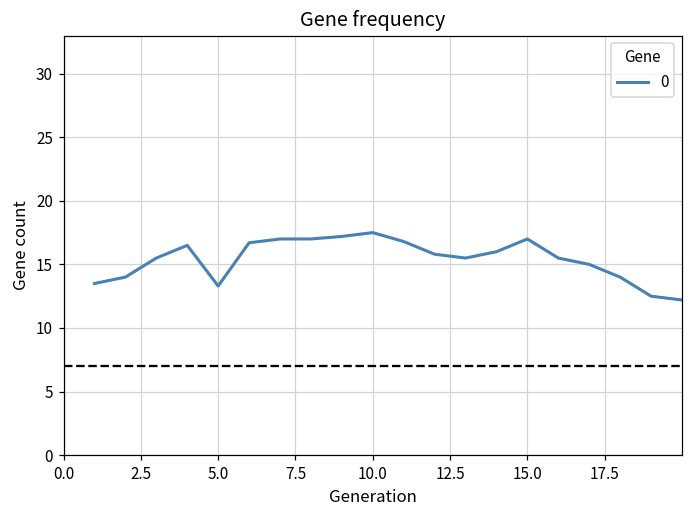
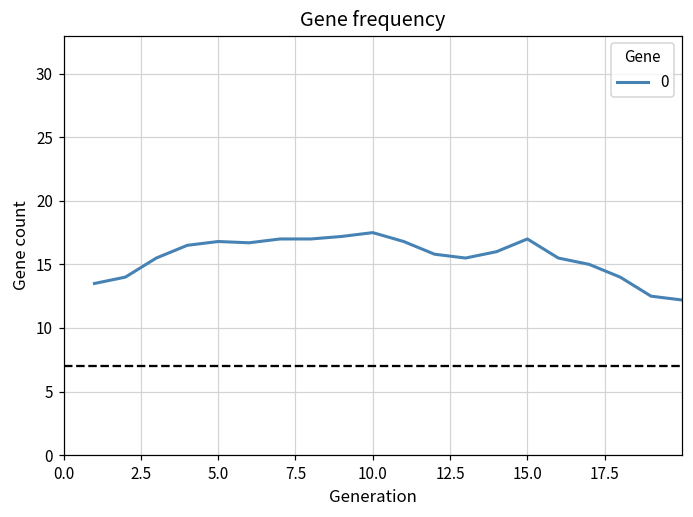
  {
-   "5.0": 13.3,
+   "5.0": 16.8,
    "10.0": 17.5,
    "15.0": 17.0
  }
